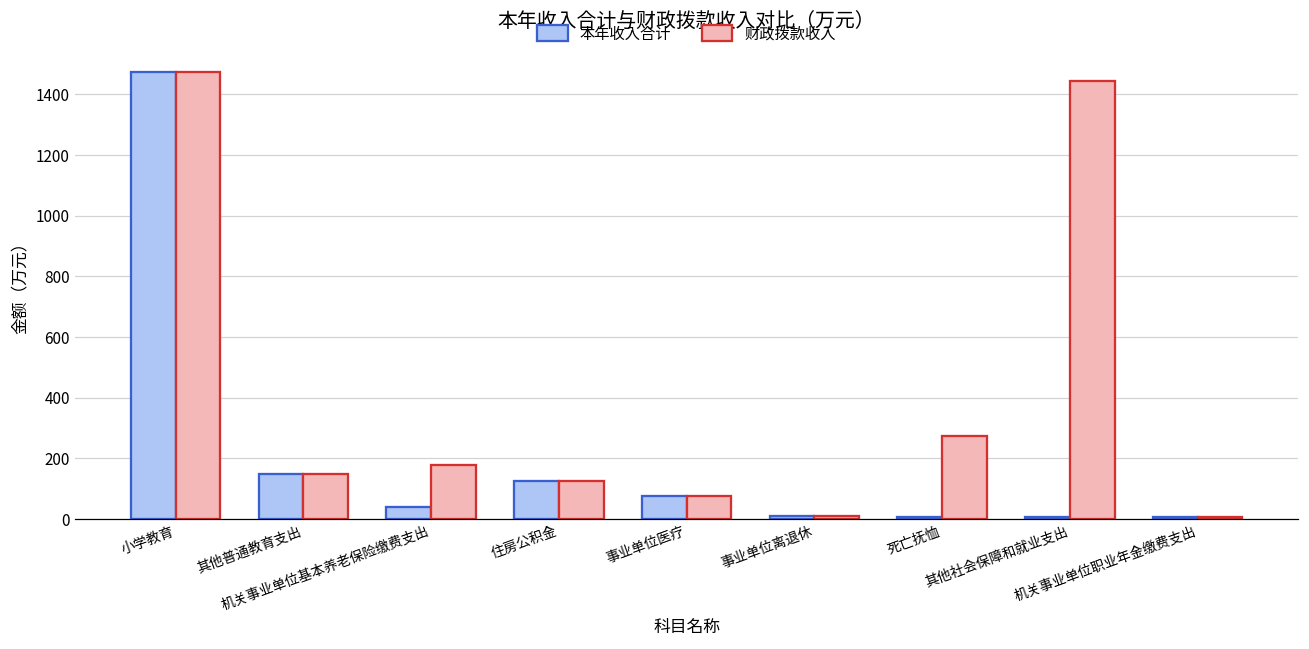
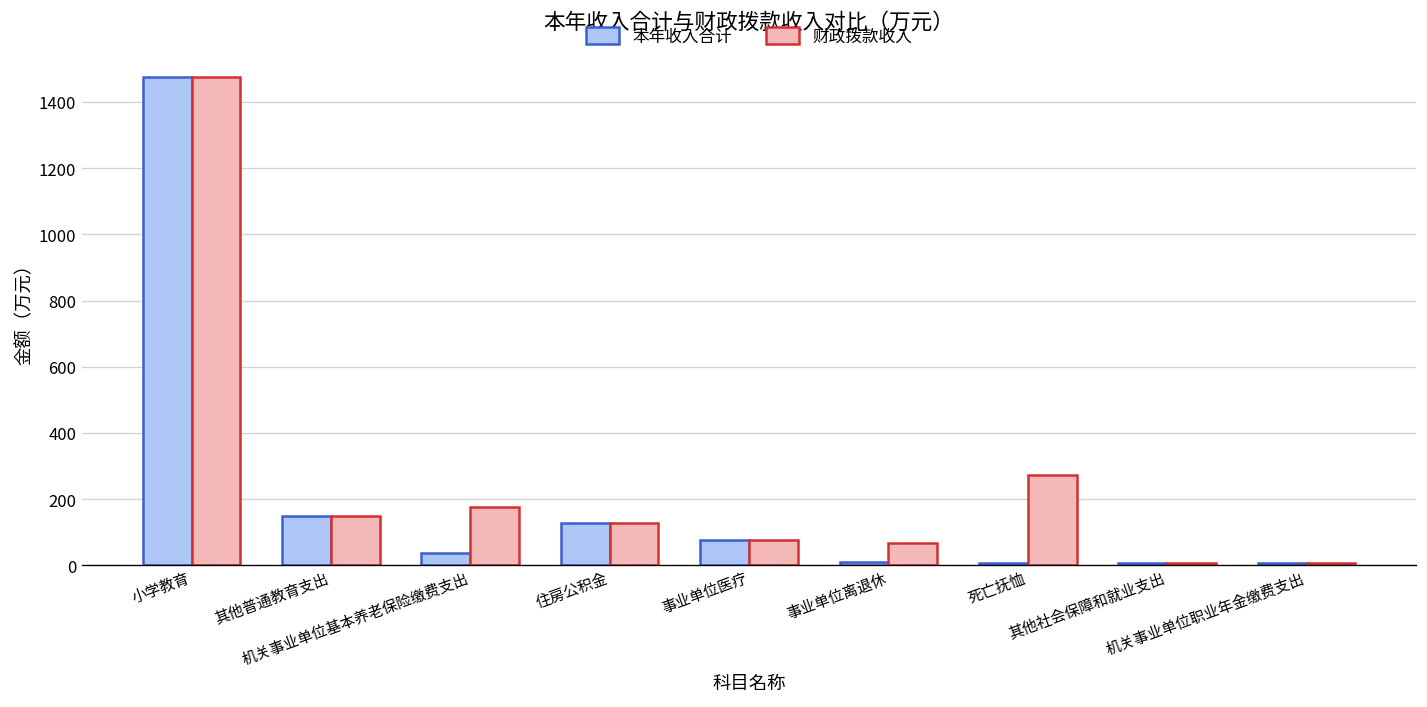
  {
    "本年收入合计": {
      "小学教育": 1470,
      "其他普通教育支出": 150,
      "机关事业单位基本养老保险缴费支出": 40,
      "住房公积金": 130,
      "事业单位医疗": 80,
      "事业单位离退休": 10
    },
    "财政拨款收入": {
      "小学教育": 1470,
      "其他普通教育支出": 150,
      "机关事业单位基本养老保险缴费支出": 180,
      "住房公积金": 130,
      "事业单位医疗": 80,
-     "事业单位离退休": 10,
+     "事业单位离退休": 70,
      "死亡抚恤": 270,
-     "其他社会保障和就业支出": 1450
+     "其他社会保障和就业支出": 10
    }
  }
